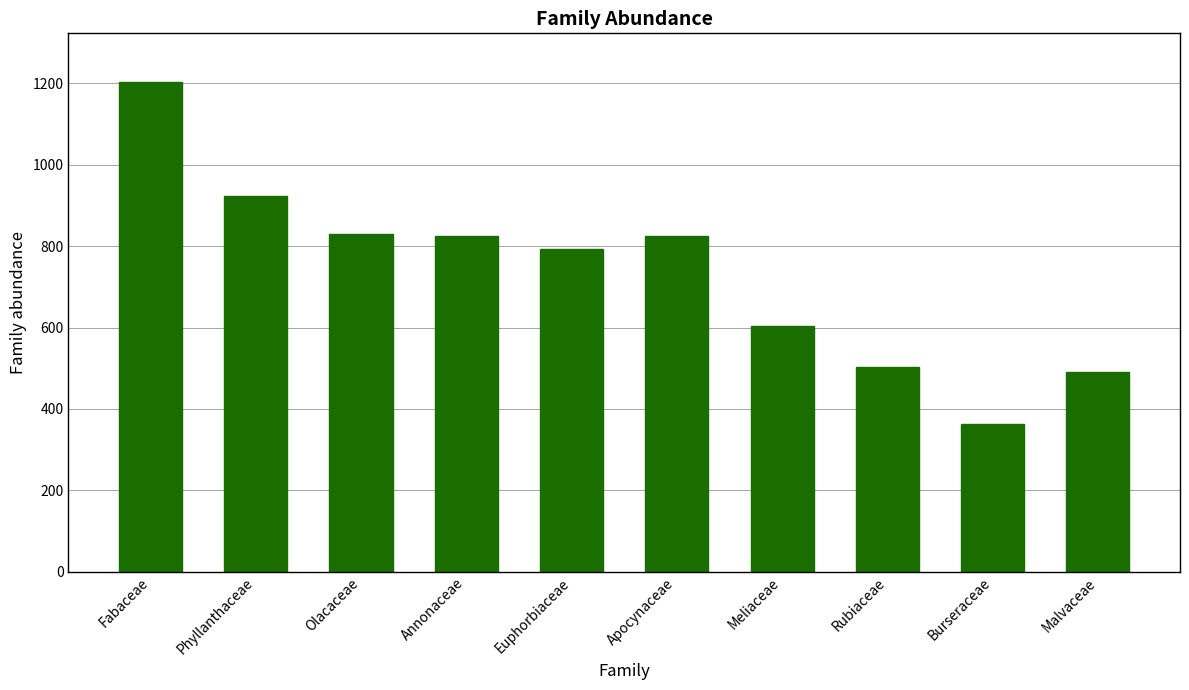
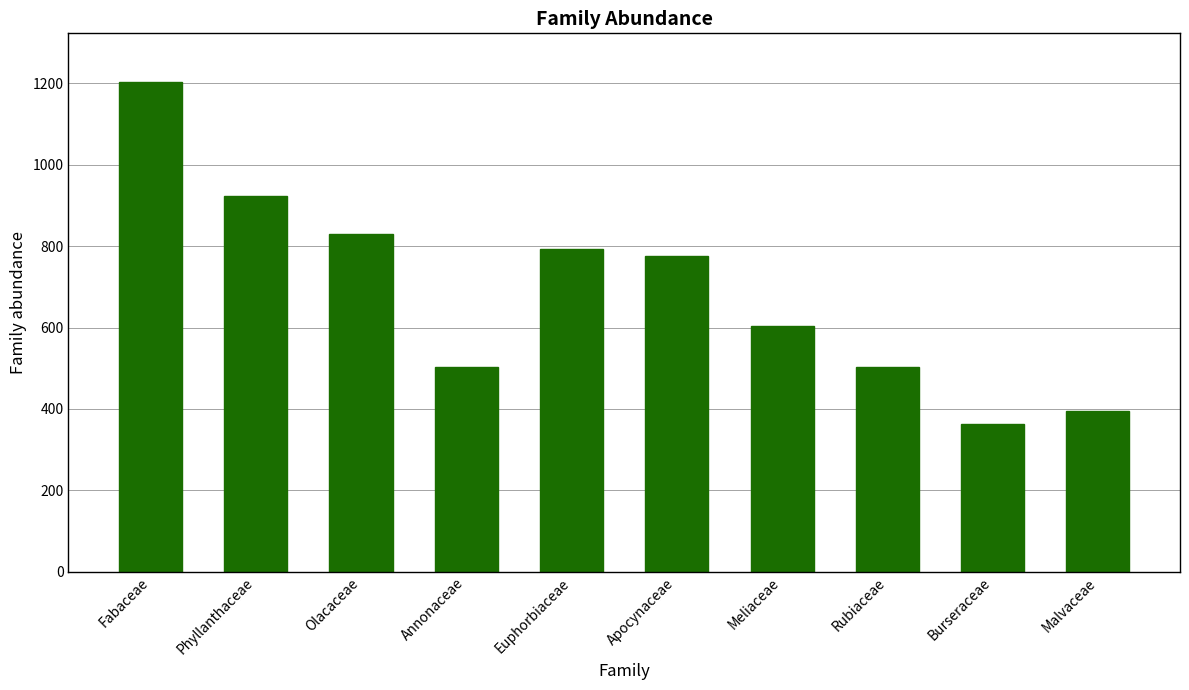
  {
    "Fabaceae": 1200,
    "Phyllanthaceae": 920,
    "Olacaceae": 830,
-   "Annonaceae": 830,
+   "Annonaceae": 500,
    "Euphorbiaceae": 790,
-   "Apocynaceae": 820,
+   "Apocynaceae": 780,
    "Meliaceae": 610,
    "Rubiaceae": 500,
    "Burseraceae": 360,
-   "Malvaceae": 490
+   "Malvaceae": 400
  }
